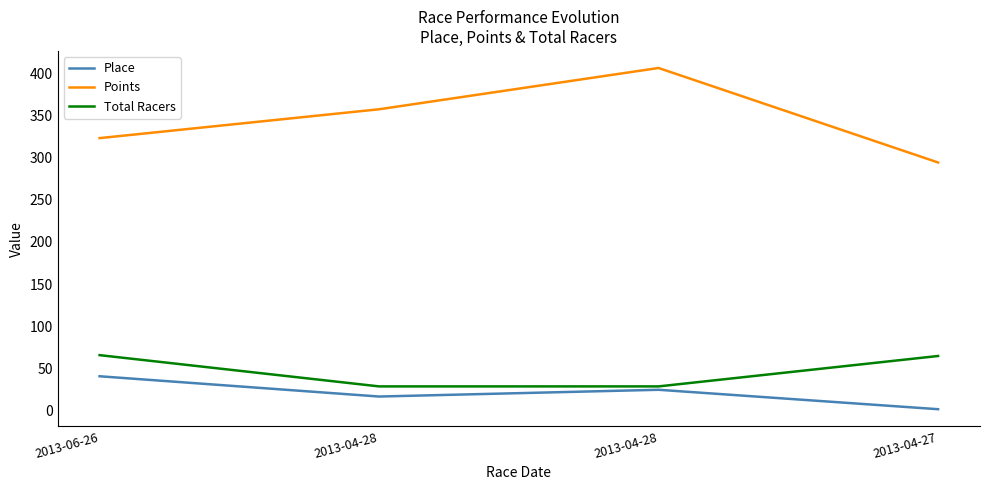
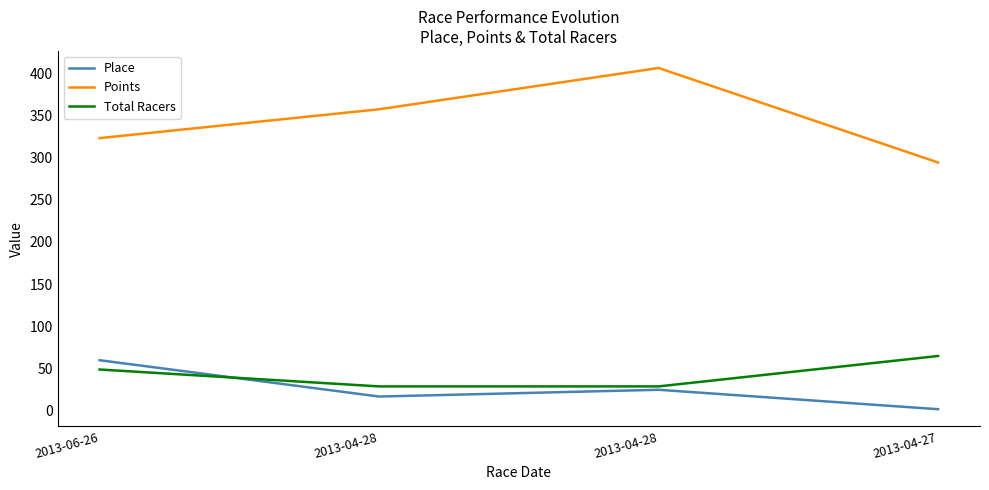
  {
    "Place": {
-     "2013-06-26": 40,
+     "2013-06-26": 60,
      "2013-04-27": 0
    },
    "Points": {
      "2013-06-26": 320,
      "2013-04-27": 290
    },
    "Total Racers": {
-     "2013-06-26": 70,
+     "2013-06-26": 50,
      "2013-04-27": 70
    }
  }
